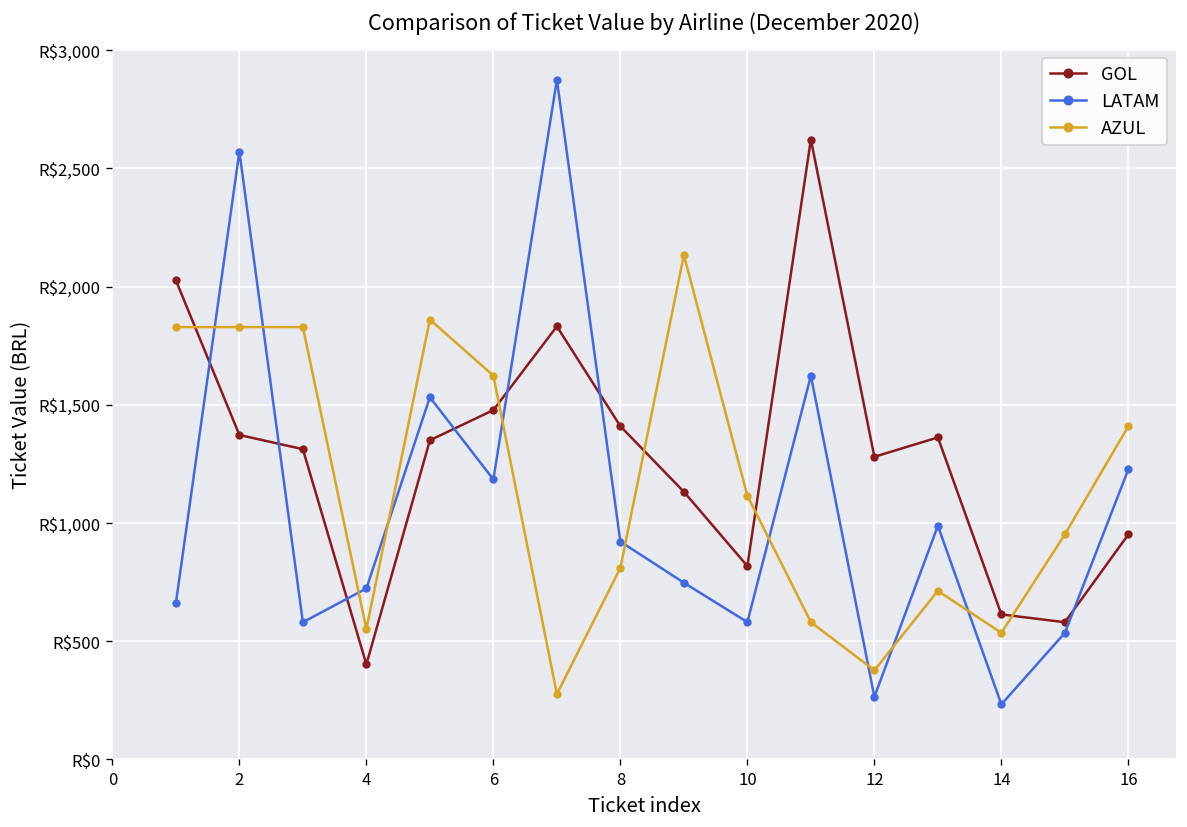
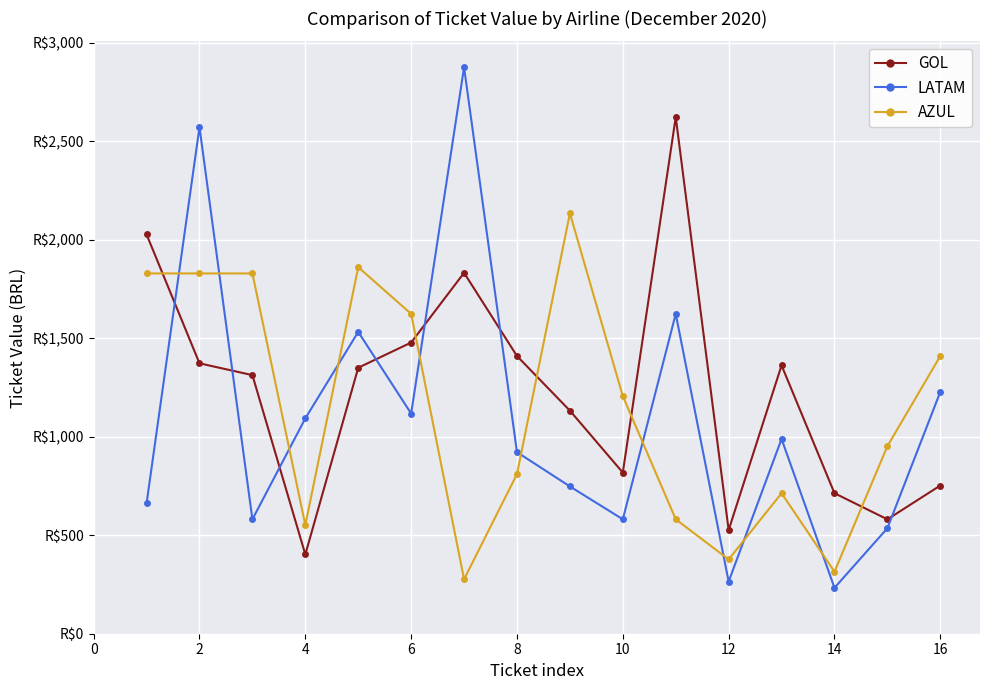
  {
    "GOL": {
      "2": "R$1,370",
      "4": "R$400",
      "6": "R$1,480",
      "8": "R$1,410",
      "10": "R$820",
-     "12": "R$1,280",
-     "14": "R$610",
-     "16": "R$950"
+     "12": "R$530",
+     "14": "R$710",
+     "16": "R$750"
    },
    "LATAM": {
      "2": "R$2,570",
-     "4": "R$720",
-     "6": "R$1,180",
+     "4": "R$1,090",
+     "6": "R$1,120",
      "8": "R$920",
      "10": "R$580",
      "12": "R$260",
      "14": "R$230",
      "16": "R$1,230"
    },
    "AZUL": {
      "2": "R$1,830",
      "4": "R$550",
      "6": "R$1,620",
      "8": "R$810",
-     "10": "R$1,120",
+     "10": "R$1,210",
      "12": "R$380",
-     "14": "R$540",
+     "14": "R$310",
      "16": "R$1,410"
    }
  }
